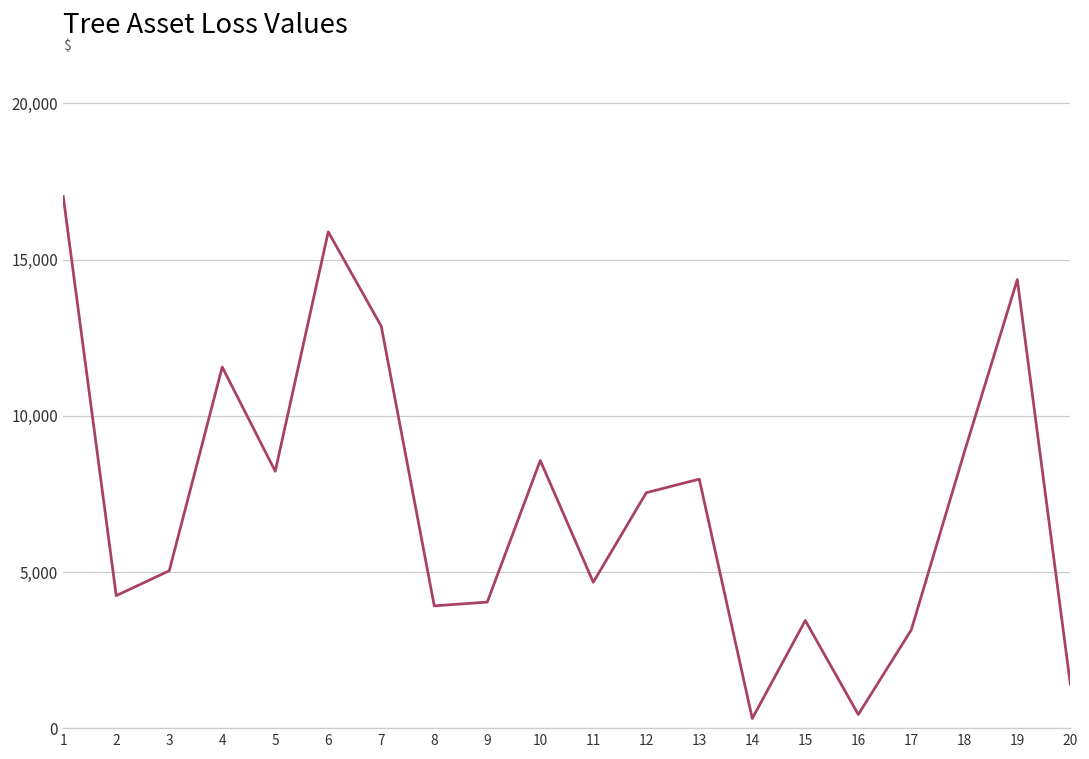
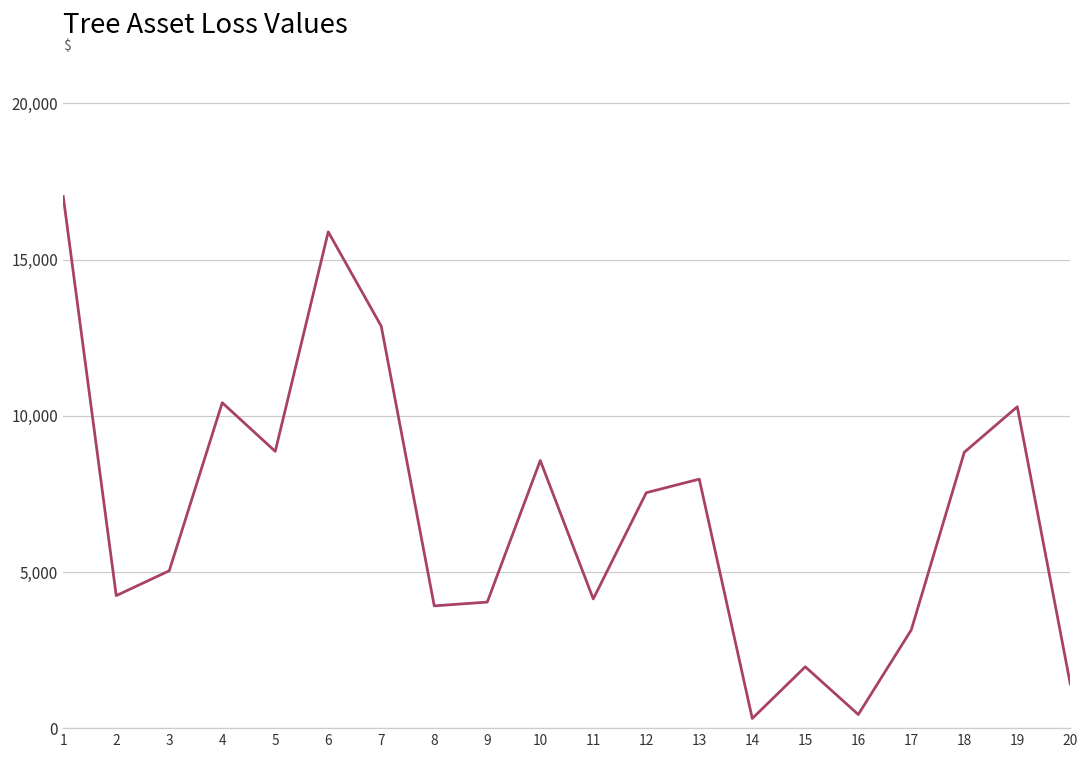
  {
    "1": "17,000",
    "2": "4,200",
    "3": "5,000",
-   "4": "11,600",
-   "5": "8,200",
+   "4": "10,400",
+   "5": "8,900",
    "6": "15,900",
    "7": "12,900",
    "8": "3,900",
    "9": "4,000",
    "10": "8,600",
-   "11": "4,700",
+   "11": "4,100",
    "12": "7,500",
    "13": "8,000",
    "14": "300",
-   "15": "3,500",
+   "15": "2,000",
    "16": "400",
    "17": "3,200",
    "18": "8,800",
-   "19": "14,400",
+   "19": "10,300",
    "20": "1,400"
  }
